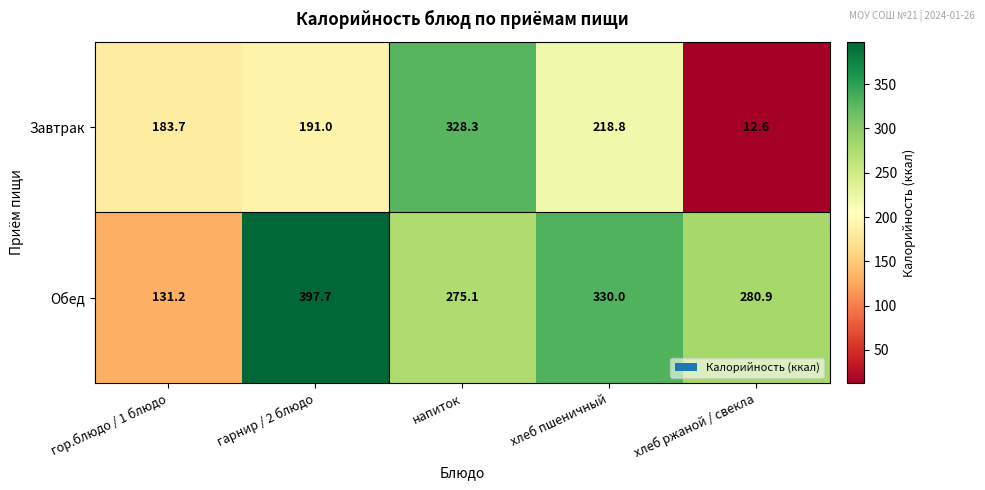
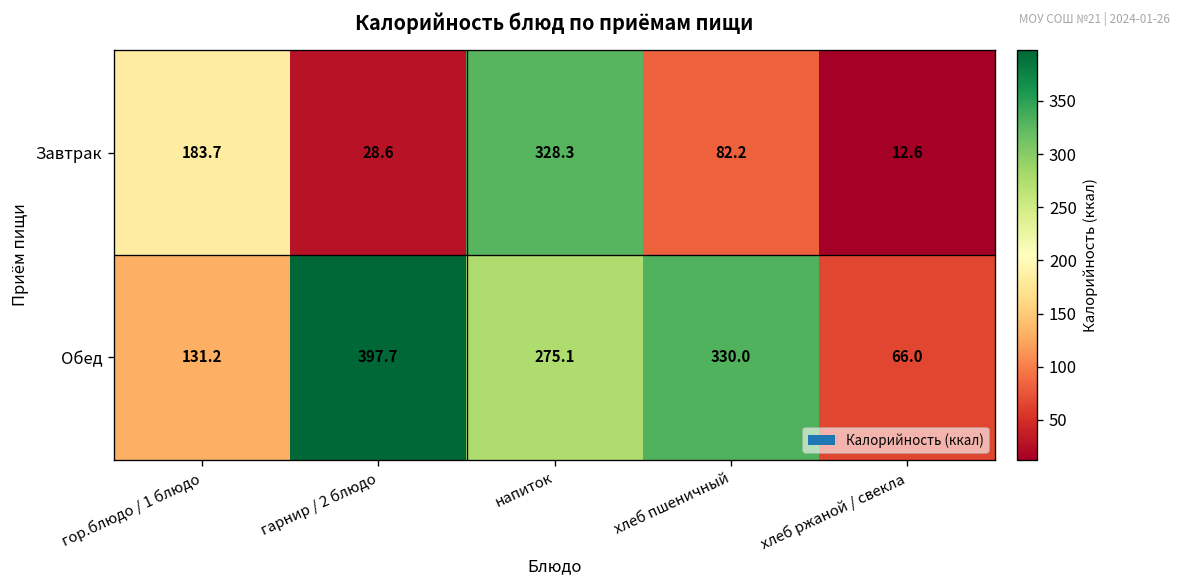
  {
    "Завтрак": {
      "гор.блюдо / 1 блюдо": 183.7,
-     "гарнир / 2 блюдо": 191.0,
+     "гарнир / 2 блюдо": 28.6,
      "напиток": 328.3,
-     "хлеб пшеничный": 218.8,
+     "хлеб пшеничный": 82.2,
      "хлеб ржаной / свекла": 12.6
    },
    "Обед": {
      "гор.блюдо / 1 блюдо": 131.2,
      "гарнир / 2 блюдо": 397.7,
      "напиток": 275.1,
      "хлеб пшеничный": 330.0,
-     "хлеб ржаной / свекла": 280.9
+     "хлеб ржаной / свекла": 66.0
    }
  }
